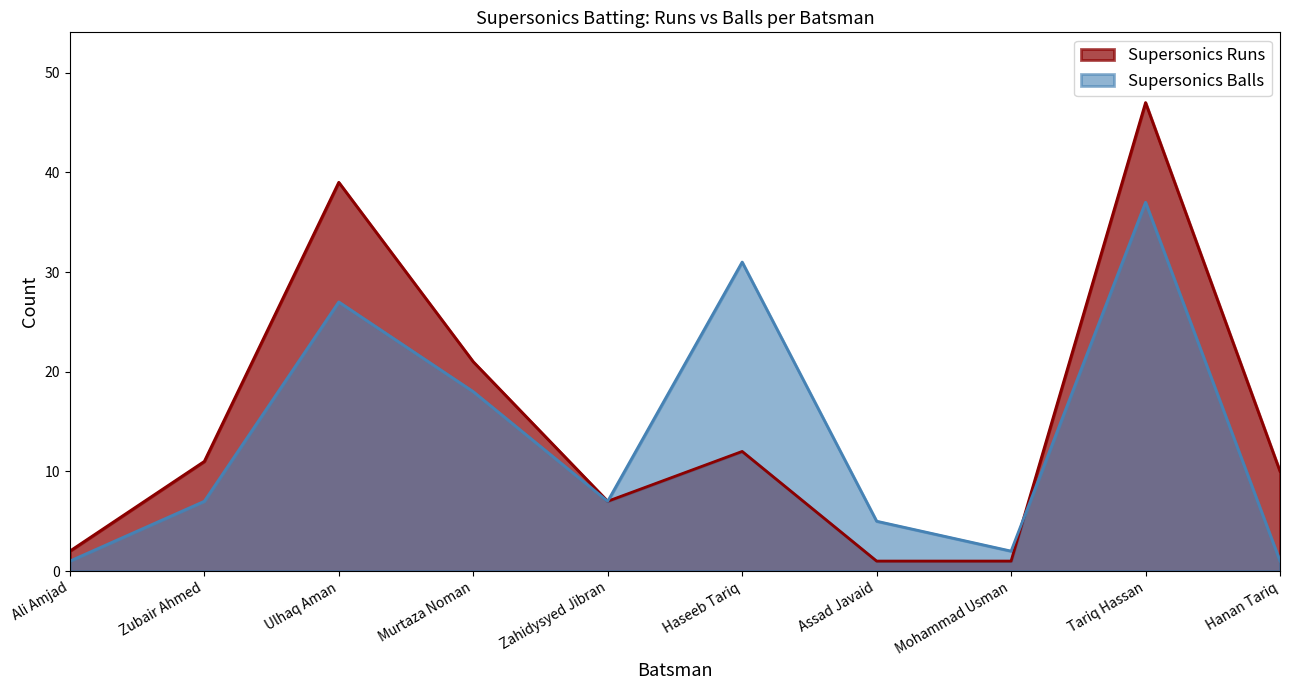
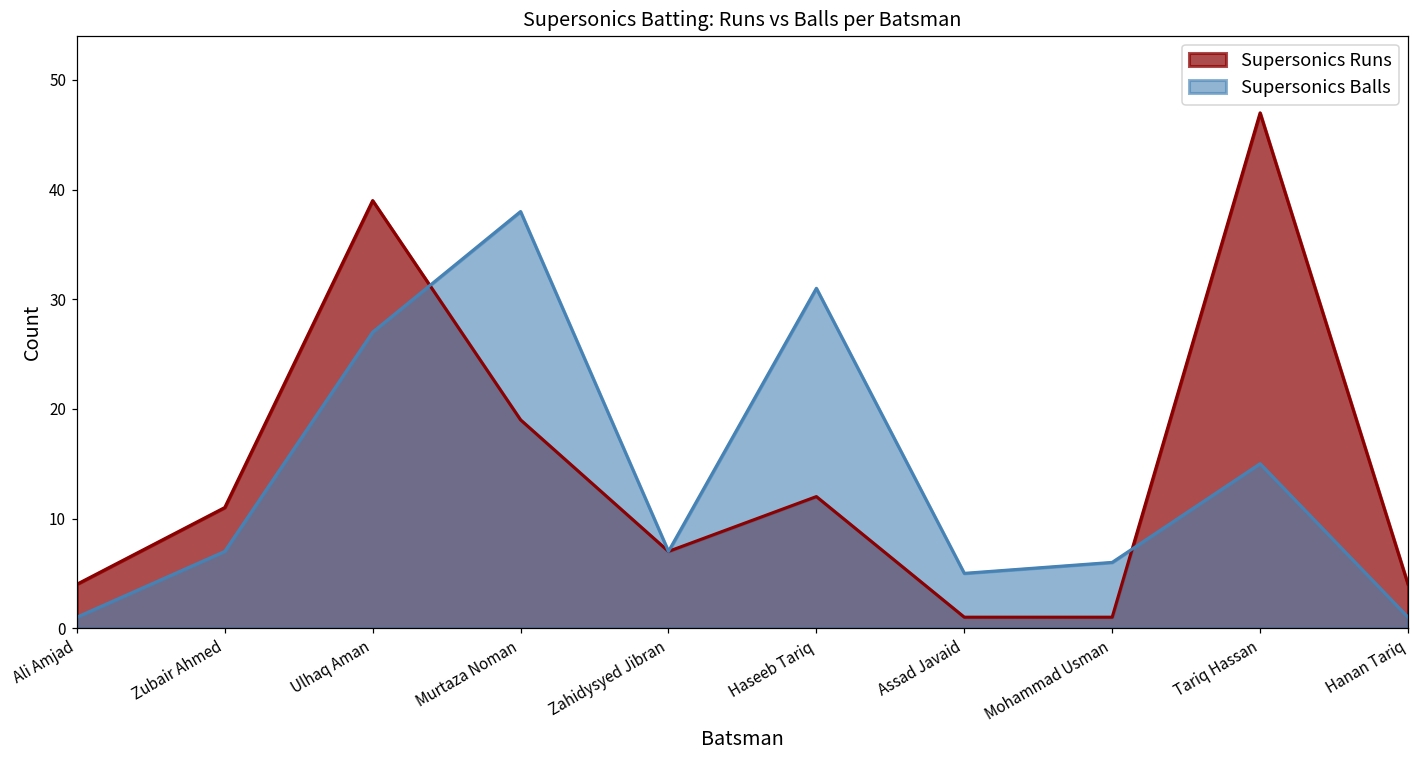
  {
    "Supersonics Runs": {
-     "Ali Amjad": 2,
+     "Ali Amjad": 4,
      "Zubair Ahmed": 11,
      "Ulhaq Aman": 39,
-     "Murtaza Noman": 21,
+     "Murtaza Noman": 19,
      "Haseeb Tariq": 12,
      "Assad Javaid": 1,
      "Mohammad Usman": 1,
      "Tariq Hassan": 47,
-     "Hanan Tariq": 10
+     "Hanan Tariq": 4
    },
    "Supersonics Balls": {
      "Ali Amjad": 1,
      "Zubair Ahmed": 7,
      "Ulhaq Aman": 27,
-     "Murtaza Noman": 18,
+     "Murtaza Noman": 38,
      "Haseeb Tariq": 31,
      "Assad Javaid": 5,
-     "Mohammad Usman": 2,
-     "Tariq Hassan": 37,
+     "Mohammad Usman": 6,
+     "Tariq Hassan": 15,
      "Hanan Tariq": 1
    }
  }
